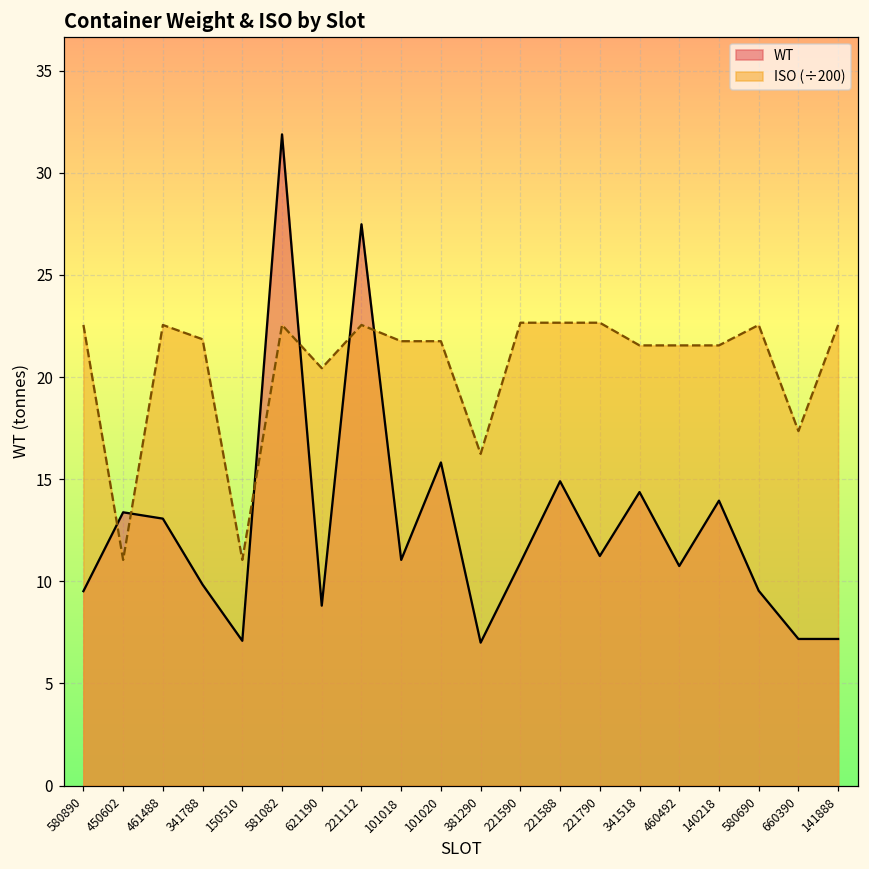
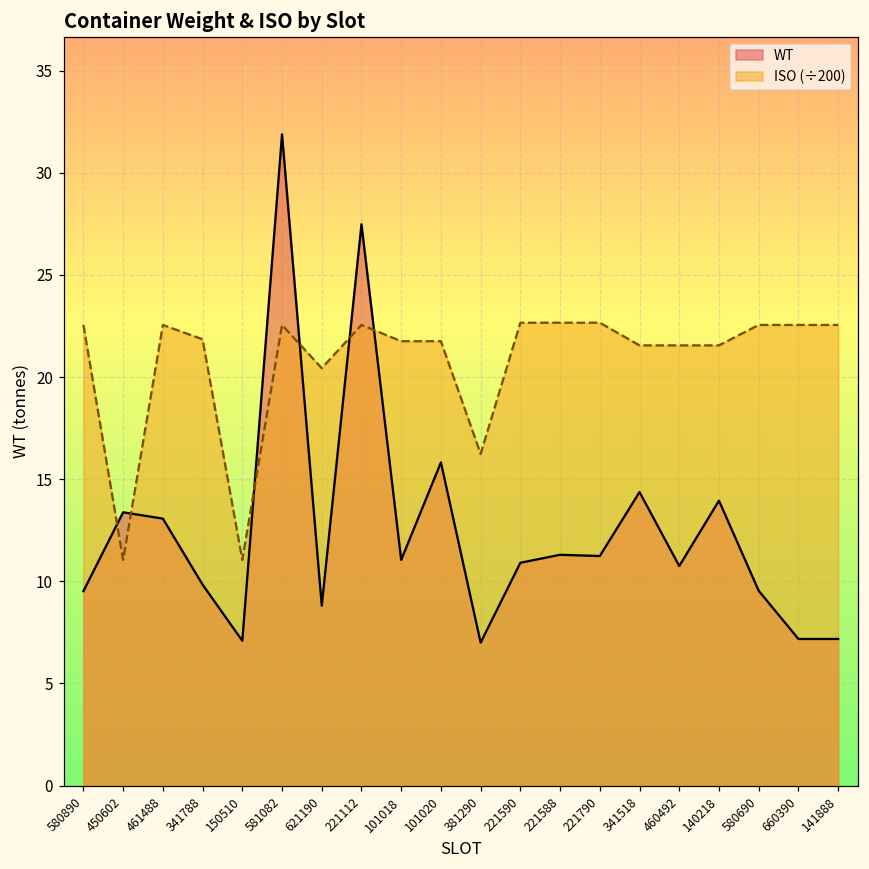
  {
    "WT": {
      "580890": 9.5,
      "450602": 13.4,
      "461488": 13.1,
      "341788": 9.8,
      "150510": 7.1,
      "581082": 31.9,
      "621190": 8.8,
      "221112": 27.5,
      "101018": 11.1,
      "101020": 15.8,
      "381290": 7.0,
      "221590": 10.9,
-     "221588": 14.9,
+     "221588": 11.3,
      "221790": 11.2,
      "341518": 14.4,
      "460492": 10.8,
      "140218": 14.0,
      "580690": 9.5,
      "660390": 7.2,
      "141888": 7.2
    },
    "ISO (÷200)": {
      "580890": 22.6,
      "450602": 11.1,
      "461488": 22.6,
      "341788": 21.9,
      "150510": 11.1,
      "581082": 22.6,
      "621190": 20.4,
      "221112": 22.6,
      "101018": 21.8,
      "101020": 21.8,
      "381290": 16.2,
      "221590": 22.7,
      "221588": 22.7,
      "221790": 22.7,
      "341518": 21.6,
      "460492": 21.6,
      "140218": 21.6,
      "580690": 22.6,
-     "660390": 17.4,
+     "660390": 22.6,
      "141888": 22.6
    }
  }
